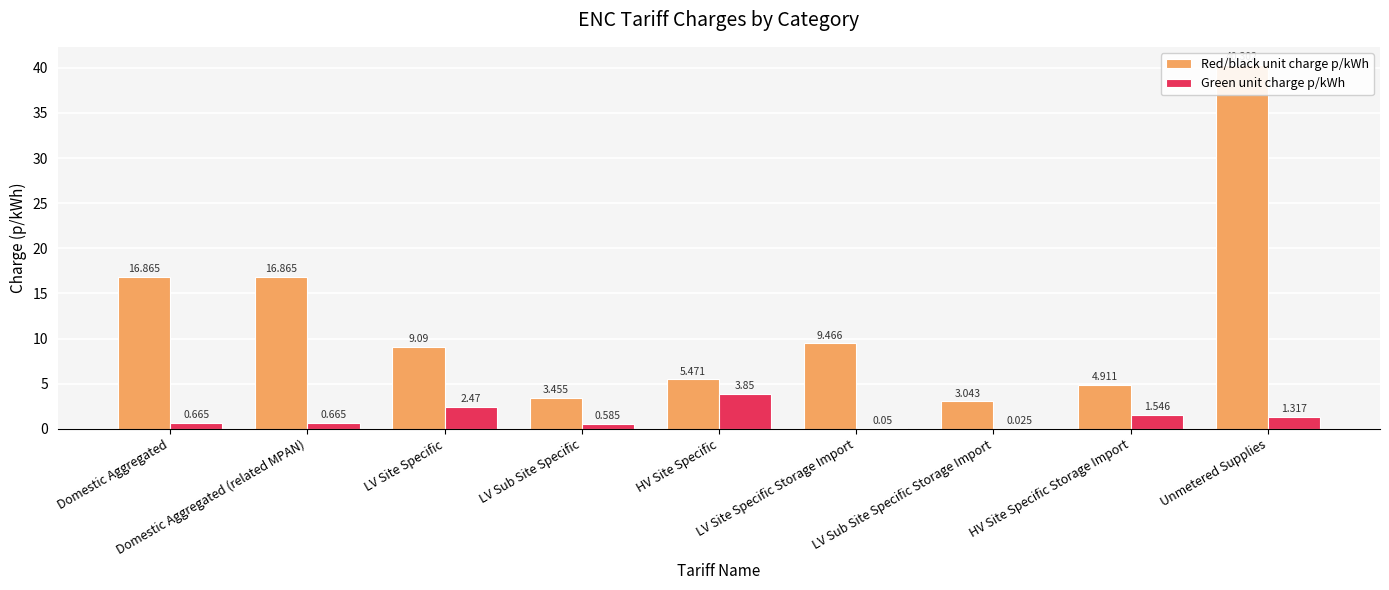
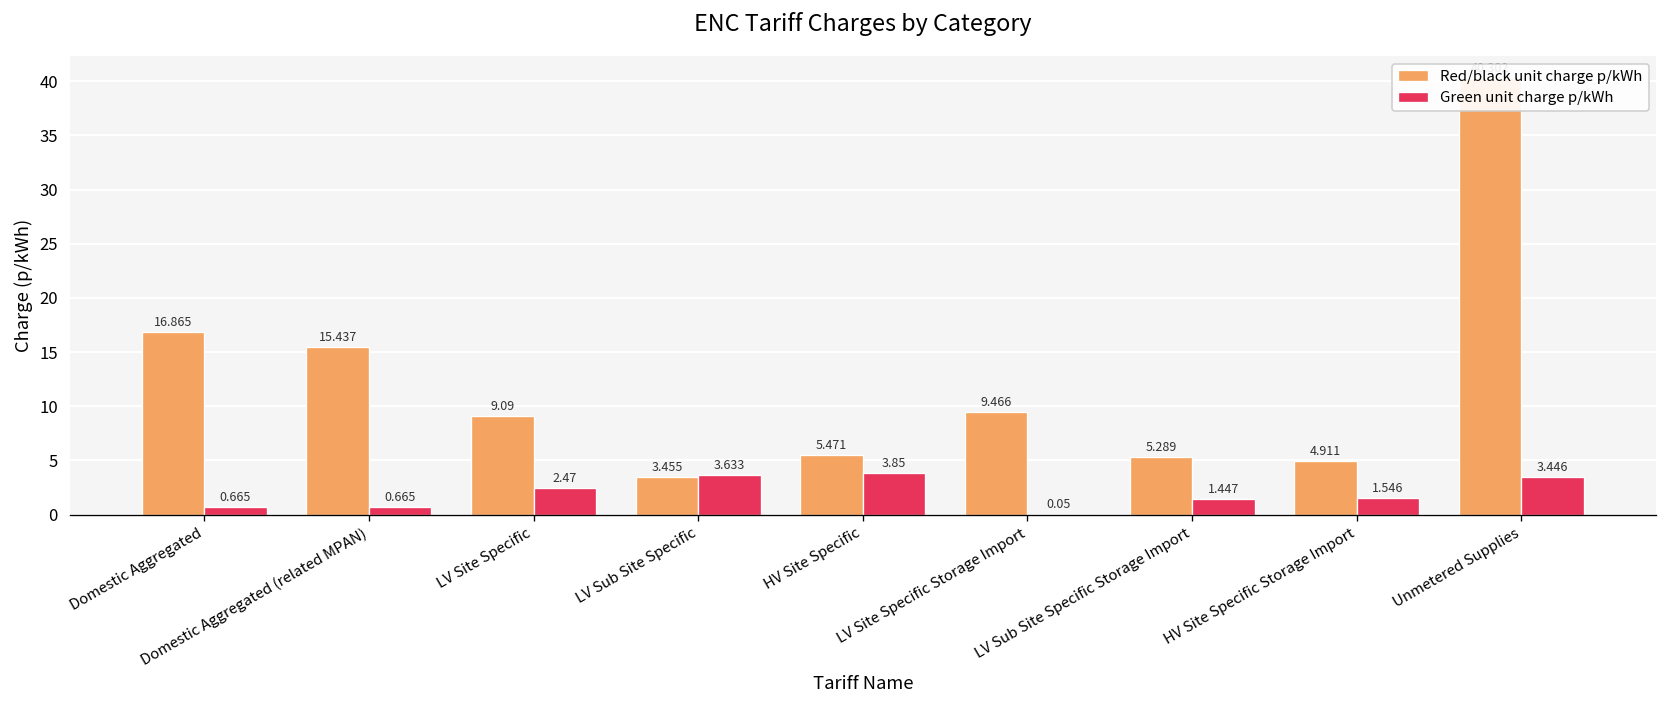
  {
    "Red/black unit charge p/kWh": {
      "Domestic Aggregated": 16.865,
-     "Domestic Aggregated (related MPAN)": 16.865,
+     "Domestic Aggregated (related MPAN)": 15.437,
      "LV Site Specific": 9.09,
      "LV Sub Site Specific": 3.455,
      "HV Site Specific": 5.471,
      "LV Site Specific Storage Import": 9.466,
-     "LV Sub Site Specific Storage Import": 3.043,
+     "LV Sub Site Specific Storage Import": 5.289,
      "HV Site Specific Storage Import": 4.911
    },
    "Green unit charge p/kWh": {
      "Domestic Aggregated": 0.665,
      "Domestic Aggregated (related MPAN)": 0.665,
      "LV Site Specific": 2.47,
-     "LV Sub Site Specific": 0.585,
+     "LV Sub Site Specific": 3.633,
      "HV Site Specific": 3.85,
      "LV Site Specific Storage Import": 0.05,
-     "LV Sub Site Specific Storage Import": 0.025,
+     "LV Sub Site Specific Storage Import": 1.447,
      "HV Site Specific Storage Import": 1.546,
-     "Unmetered Supplies": 1.317
+     "Unmetered Supplies": 3.446
    }
  }
